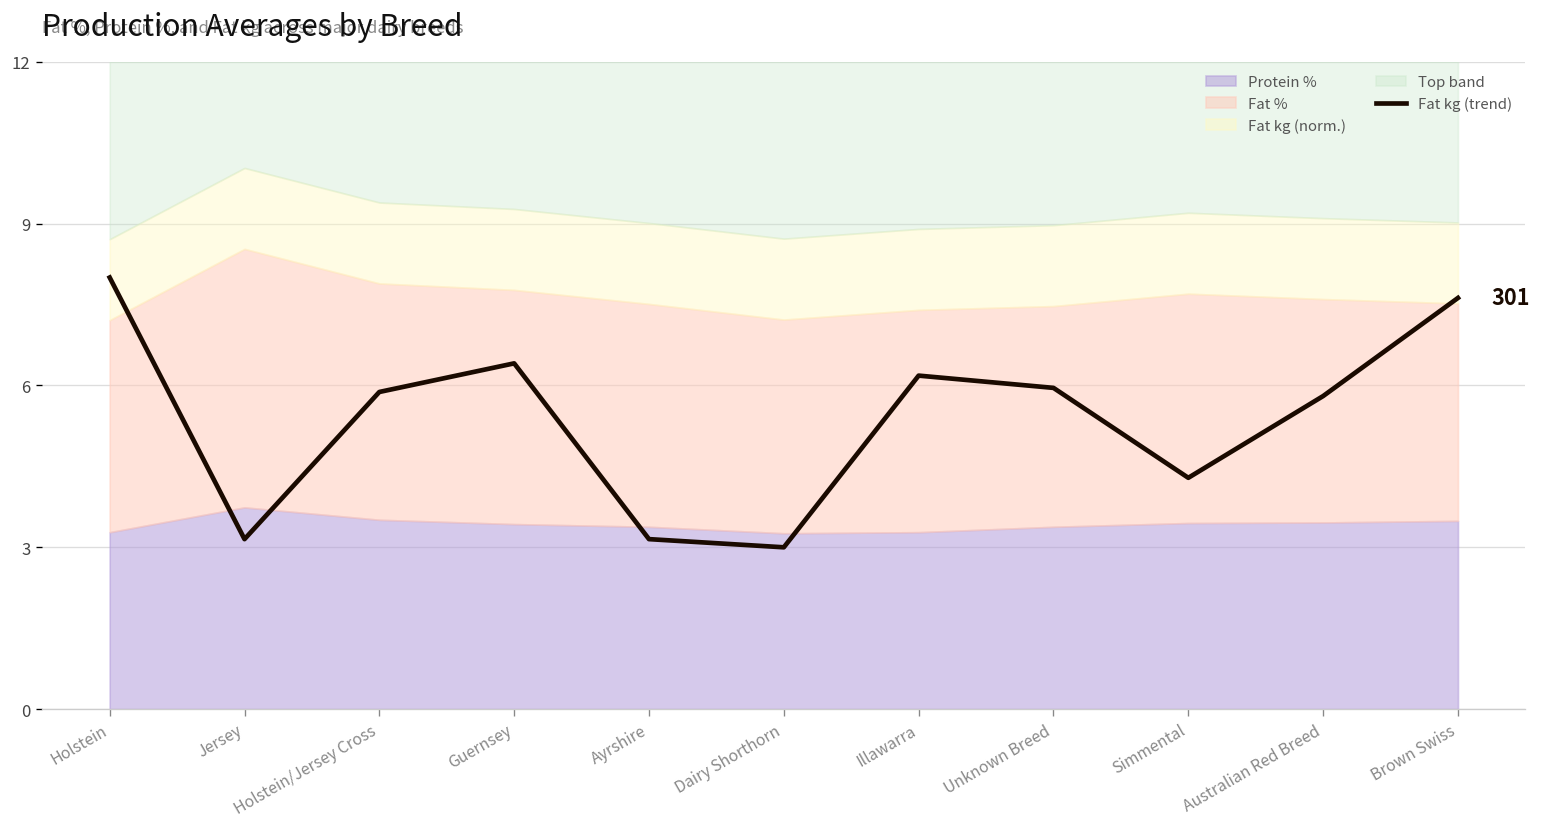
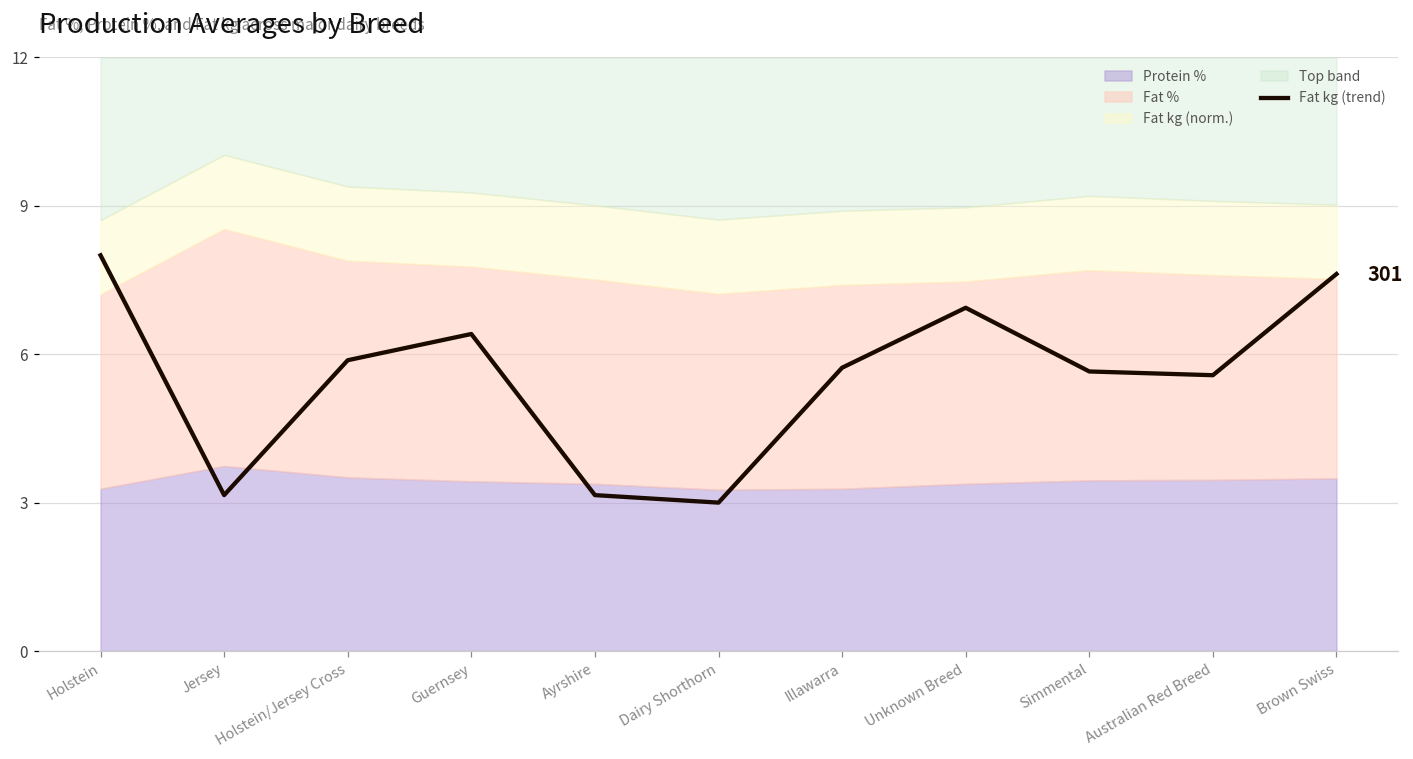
  {
    "Fat kg (trend)": {
      "Holstein": 8.0,
      "Jersey": 3.2,
      "Holstein/Jersey Cross": 5.9,
      "Guernsey": 6.4,
      "Ayrshire": 3.2,
      "Dairy Shorthorn": 3.0,
-     "Illawarra": 6.2,
-     "Unknown Breed": 6.0,
-     "Simmental": 4.3,
-     "Australian Red Breed": 5.8,
+     "Illawarra": 5.7,
+     "Unknown Breed": 6.9,
+     "Simmental": 5.7,
+     "Australian Red Breed": 5.6,
      "Brown Swiss": 7.6
    },
    "Protein %": {
      "Holstein": 3.3,
      "Jersey": 3.7,
      "Holstein/Jersey Cross": 3.5,
      "Guernsey": 3.4,
      "Ayrshire": 3.4,
      "Dairy Shorthorn": 3.3,
      "Illawarra": 3.3,
      "Unknown Breed": 3.4,
      "Simmental": 3.5,
      "Australian Red Breed": 3.5,
      "Brown Swiss": 3.5
    }
  }
